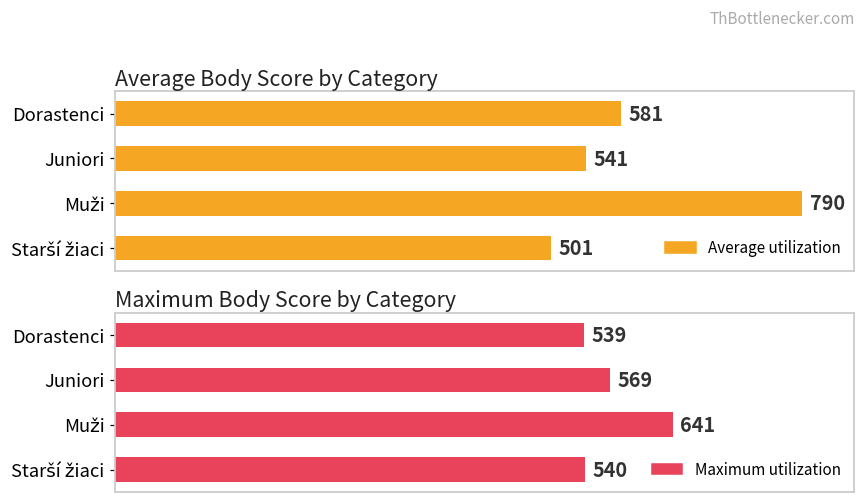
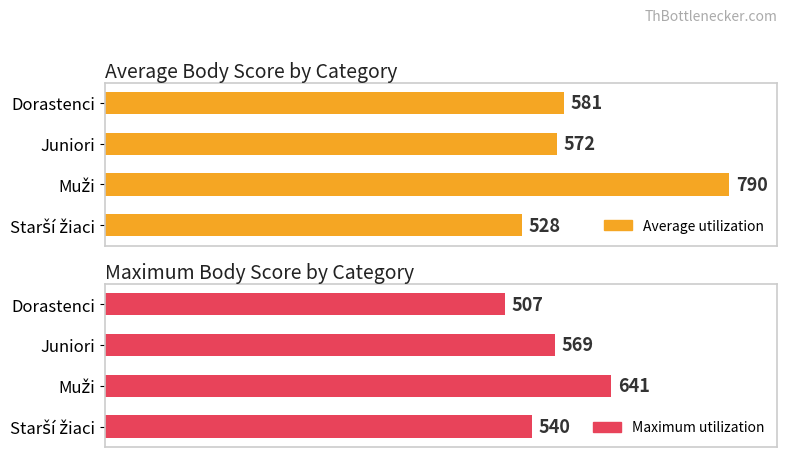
  {
    "Average Body Score by Category": {
      "Dorastenci": 581,
-     "Juniori": 541,
+     "Juniori": 572,
      "Muži": 790,
-     "Starší žiaci": 501
+     "Starší žiaci": 528
    },
    "Maximum Body Score by Category": {
-     "Dorastenci": 539,
+     "Dorastenci": 507,
      "Juniori": 569,
      "Muži": 641,
      "Starší žiaci": 540
    }
  }
